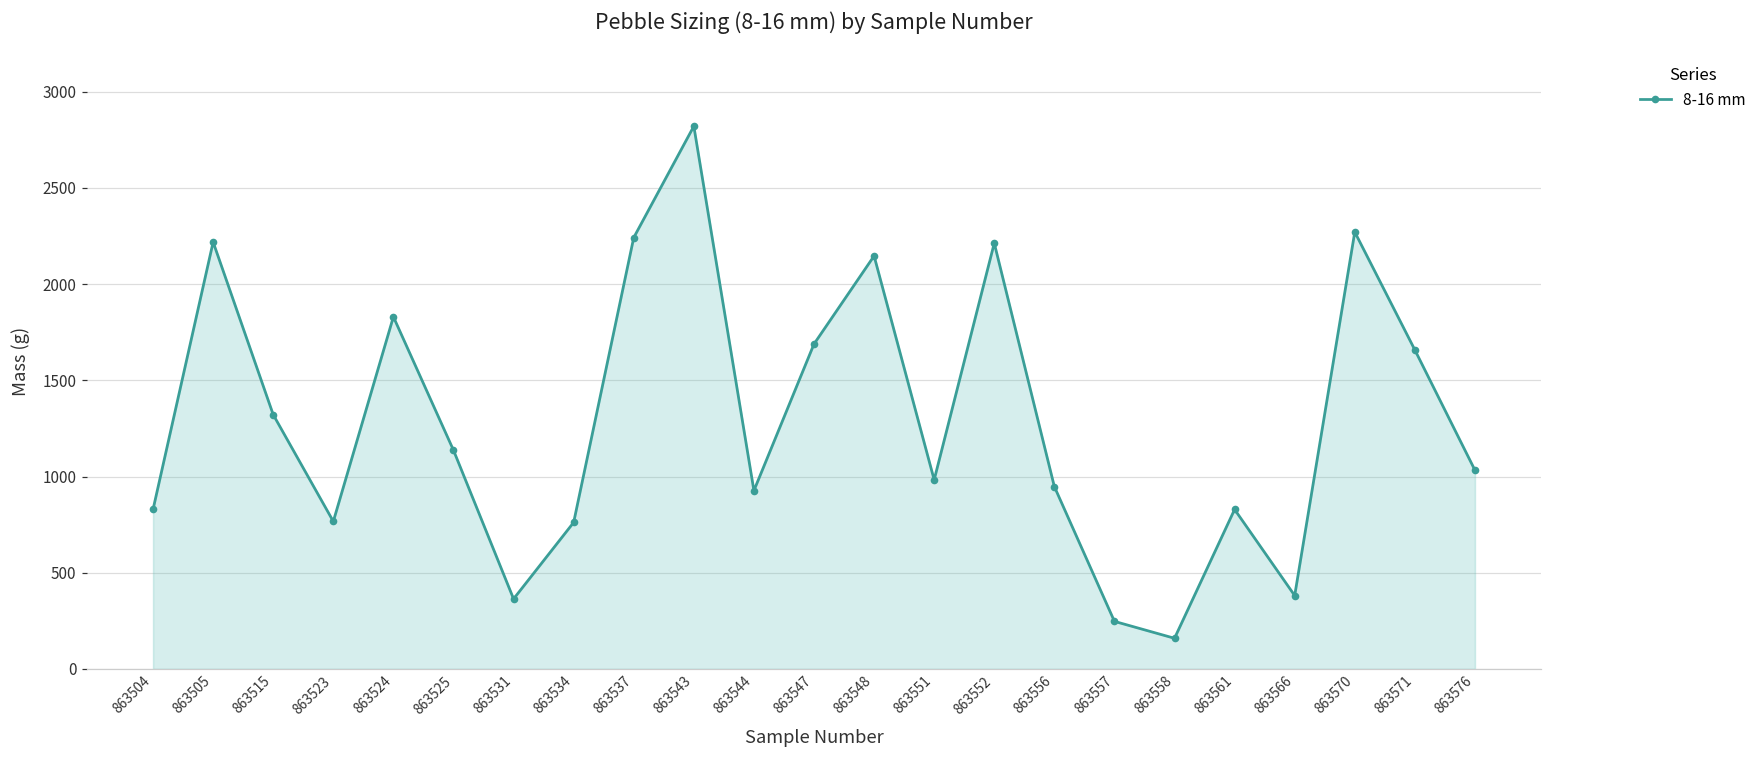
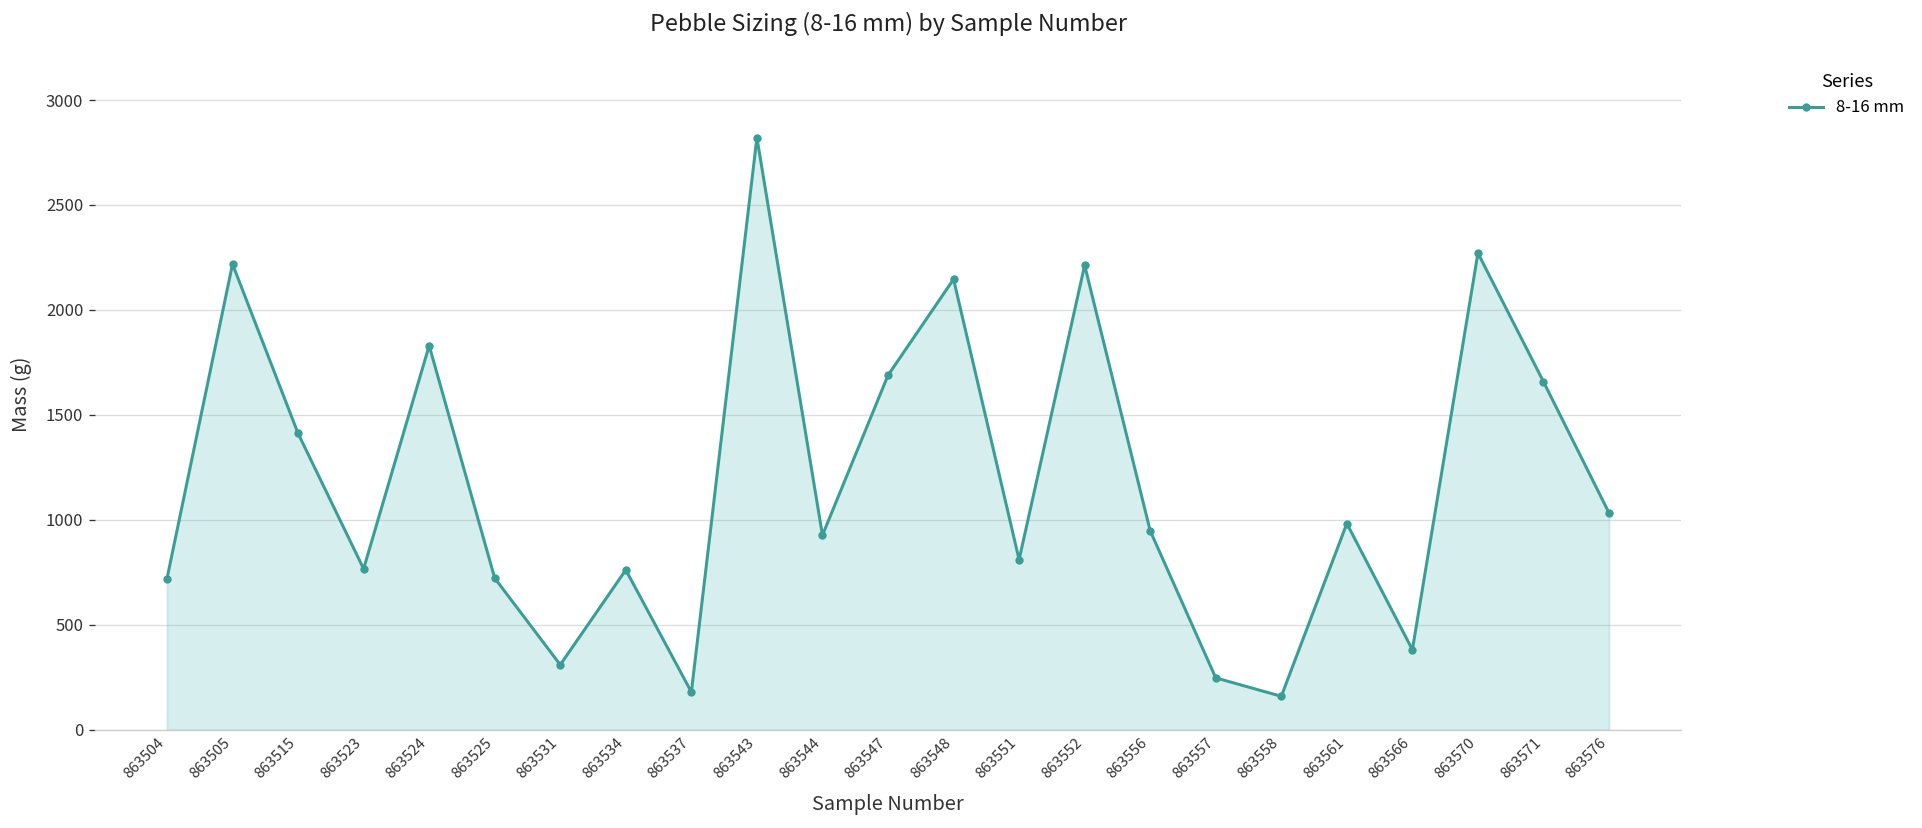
  {
-   "863504": 830,
+   "863504": 720,
    "863505": 2220,
-   "863515": 1320,
+   "863515": 1410,
    "863523": 770,
    "863524": 1830,
-   "863525": 1140,
-   "863531": 360,
+   "863525": 720,
+   "863531": 310,
    "863534": 760,
-   "863537": 2240,
+   "863537": 180,
    "863543": 2820,
    "863544": 930,
    "863547": 1690,
    "863548": 2150,
-   "863551": 980,
+   "863551": 810,
    "863552": 2210,
    "863556": 950,
    "863557": 250,
    "863558": 160,
-   "863561": 830,
+   "863561": 980,
    "863566": 380,
    "863570": 2270,
    "863571": 1660,
    "863576": 1030
  }
